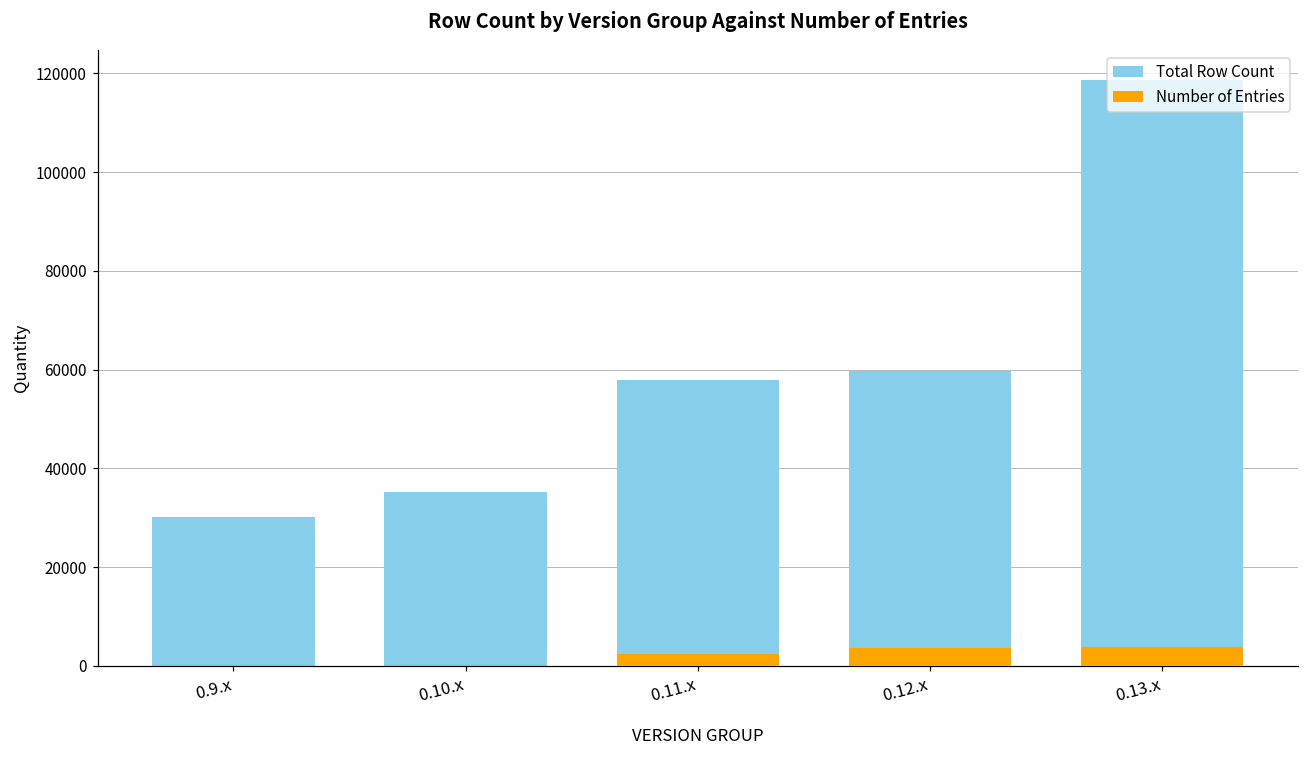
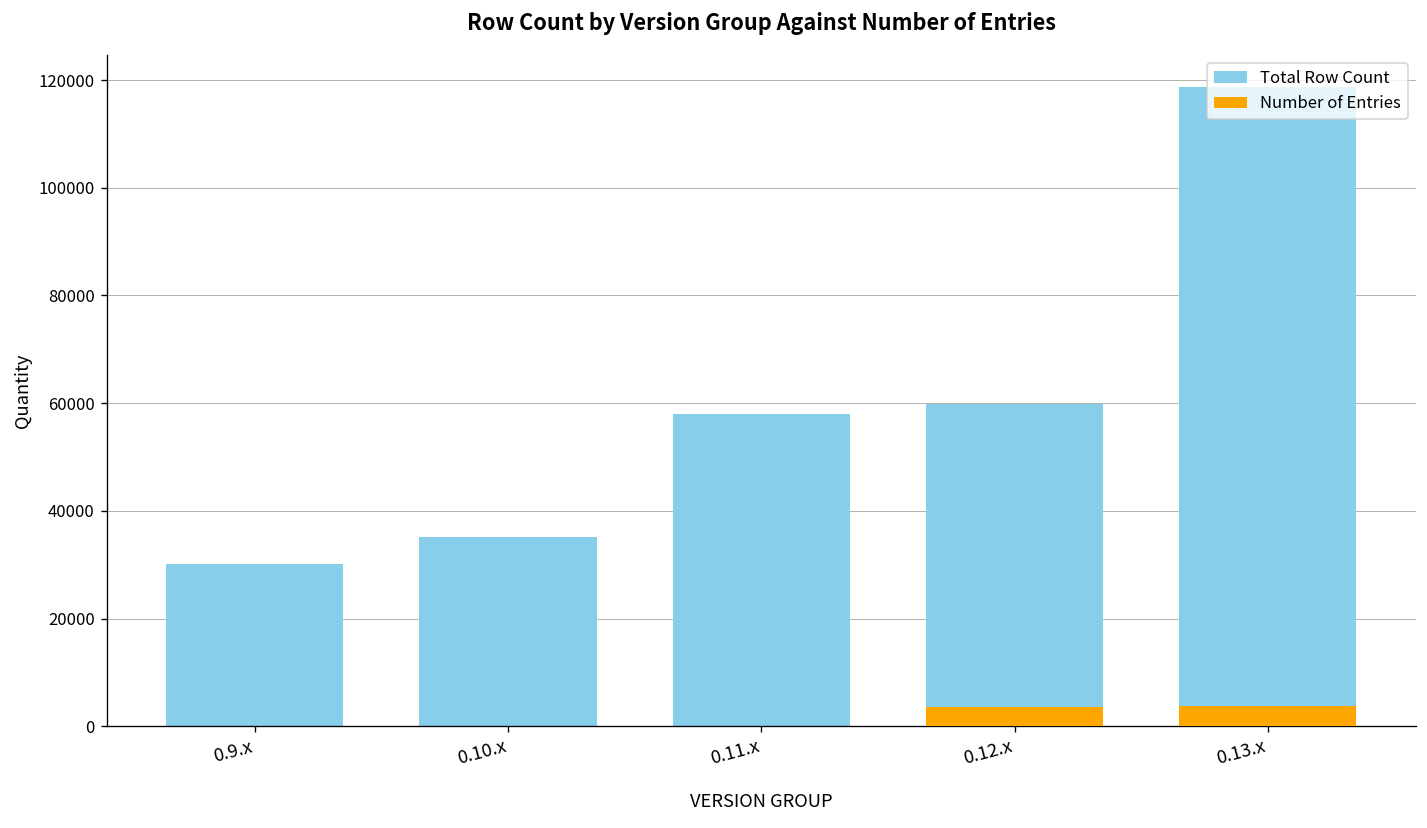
  {
    "Total Row Count": {
      "0.9.x": 30000,
      "0.10.x": 35000,
      "0.11.x": 58000,
      "0.12.x": 60000
    },
    "Number of Entries": {
-     "0.11.x": 2000
+     "0.11.x": 0
    }
  }
